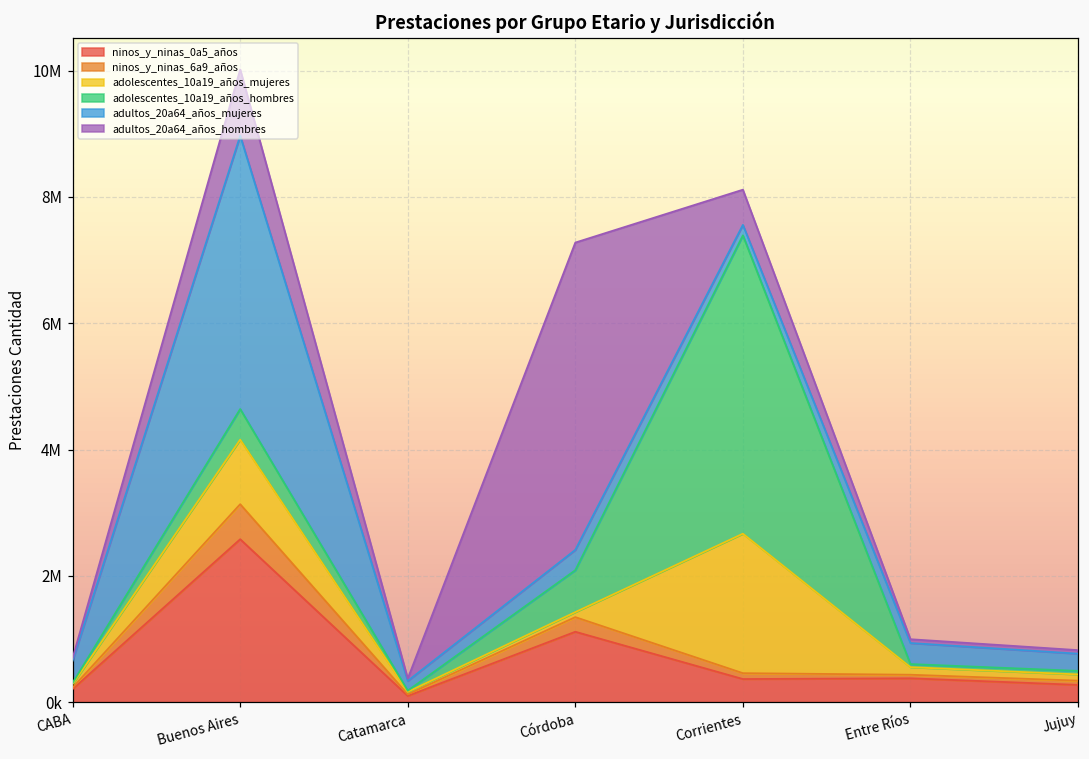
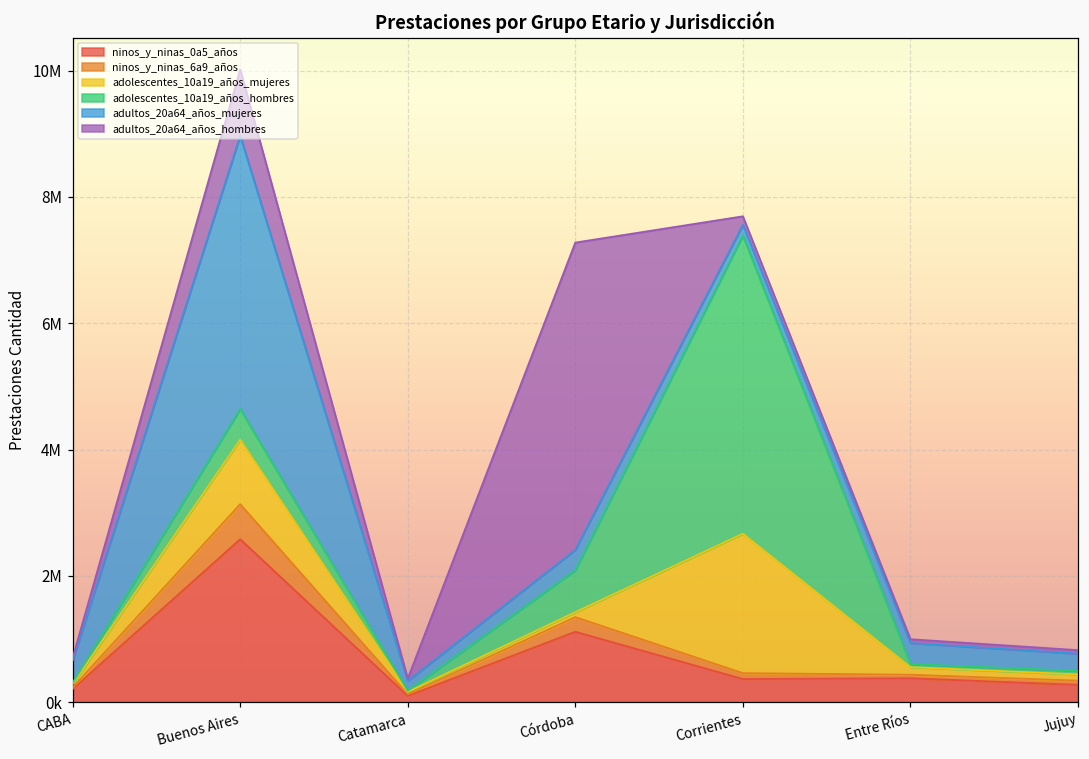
  {
    "adolescentes_10a19_años_mujeres": {
      "Buenos Aires": 1000000,
      "Córdoba": 100000,
      "Corrientes": 2200000,
      "Entre Ríos": 100000,
      "Jujuy": 100000
    },
    "adolescentes_10a19_años_hombres": {
      "Buenos Aires": 500000,
      "Córdoba": 700000,
      "Corrientes": 4700000,
      "Entre Ríos": 0,
      "Jujuy": 100000
    },
    "adultos_20a64_años_mujeres": {
      "Córdoba": 300000,
      "Corrientes": 200000,
      "Entre Ríos": 300000,
      "Jujuy": 300000
    },
    "adultos_20a64_años_hombres": {
      "Córdoba": 4900000,
-     "Corrientes": 600000,
+     "Corrientes": 100000,
      "Entre Ríos": 100000,
      "Jujuy": 100000
    }
  }
